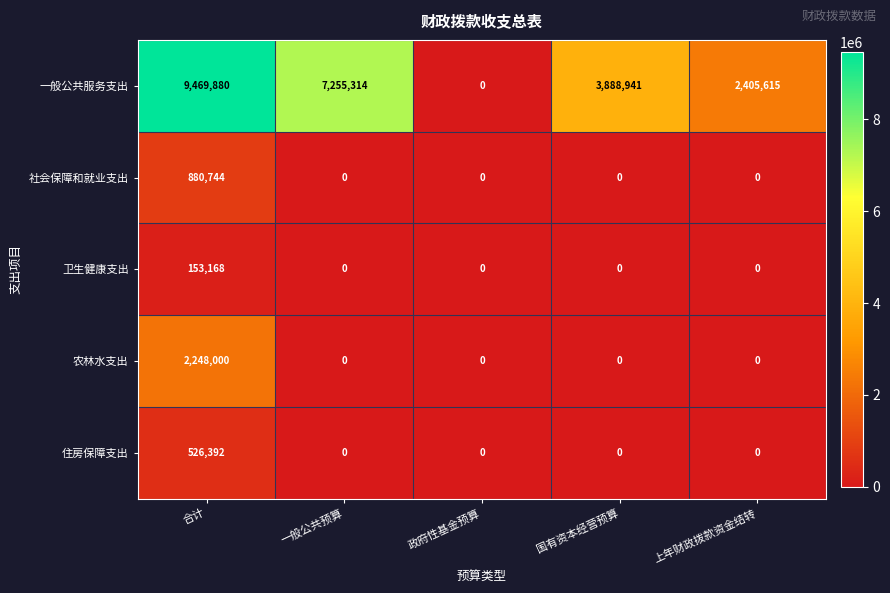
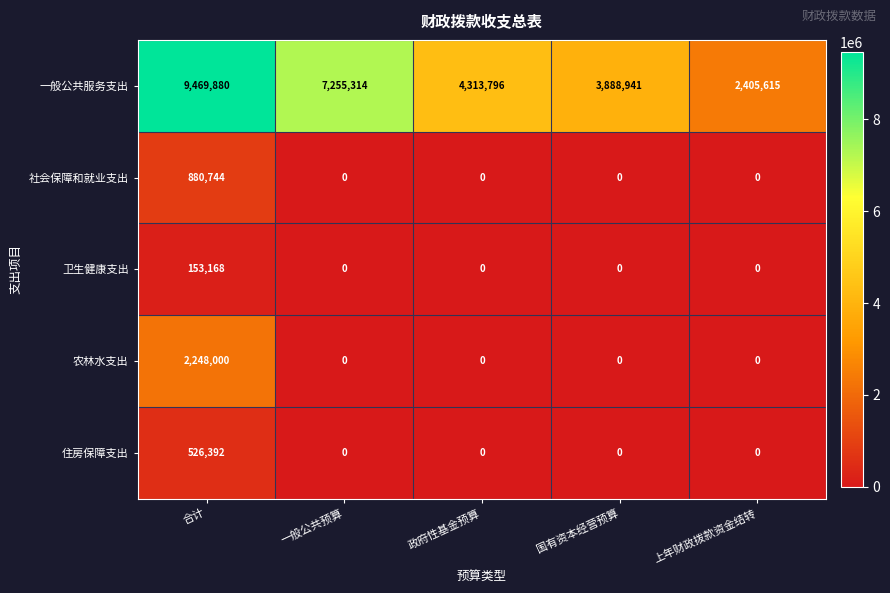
  {
    "一般公共服务支出": {
      "合计": "9,469,880",
      "一般公共预算": "7,255,314",
-     "政府性基金预算": "0",
+     "政府性基金预算": "4,313,796",
      "国有资本经营预算": "3,888,941",
      "上年财政拨款资金结转": "2,405,615"
    },
    "社会保障和就业支出": {
      "合计": "880,744",
      "一般公共预算": "0",
      "政府性基金预算": "0",
      "国有资本经营预算": "0",
      "上年财政拨款资金结转": "0"
    },
    "卫生健康支出": {
      "合计": "153,168",
      "一般公共预算": "0",
      "政府性基金预算": "0",
      "国有资本经营预算": "0",
      "上年财政拨款资金结转": "0"
    },
    "农林水支出": {
      "合计": "2,248,000",
      "一般公共预算": "0",
      "政府性基金预算": "0",
      "国有资本经营预算": "0",
      "上年财政拨款资金结转": "0"
    },
    "住房保障支出": {
      "合计": "526,392",
      "一般公共预算": "0",
      "政府性基金预算": "0",
      "国有资本经营预算": "0",
      "上年财政拨款资金结转": "0"
    }
  }
